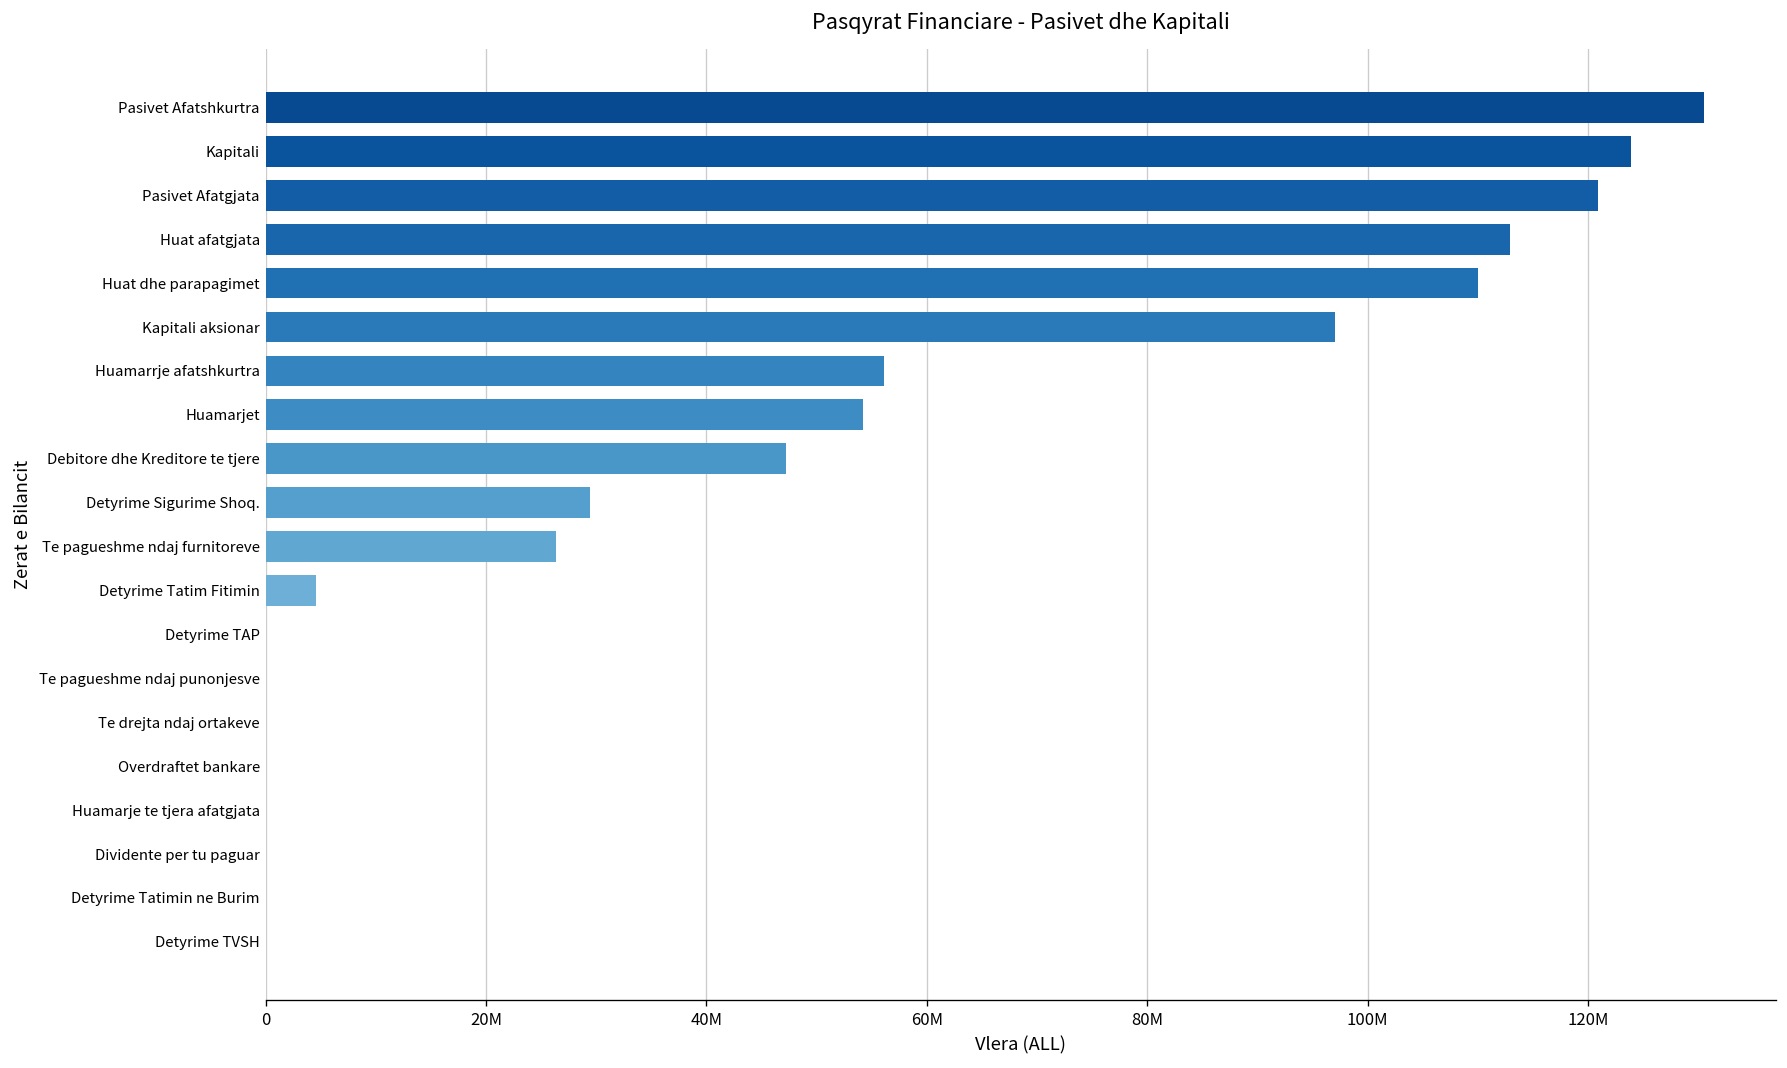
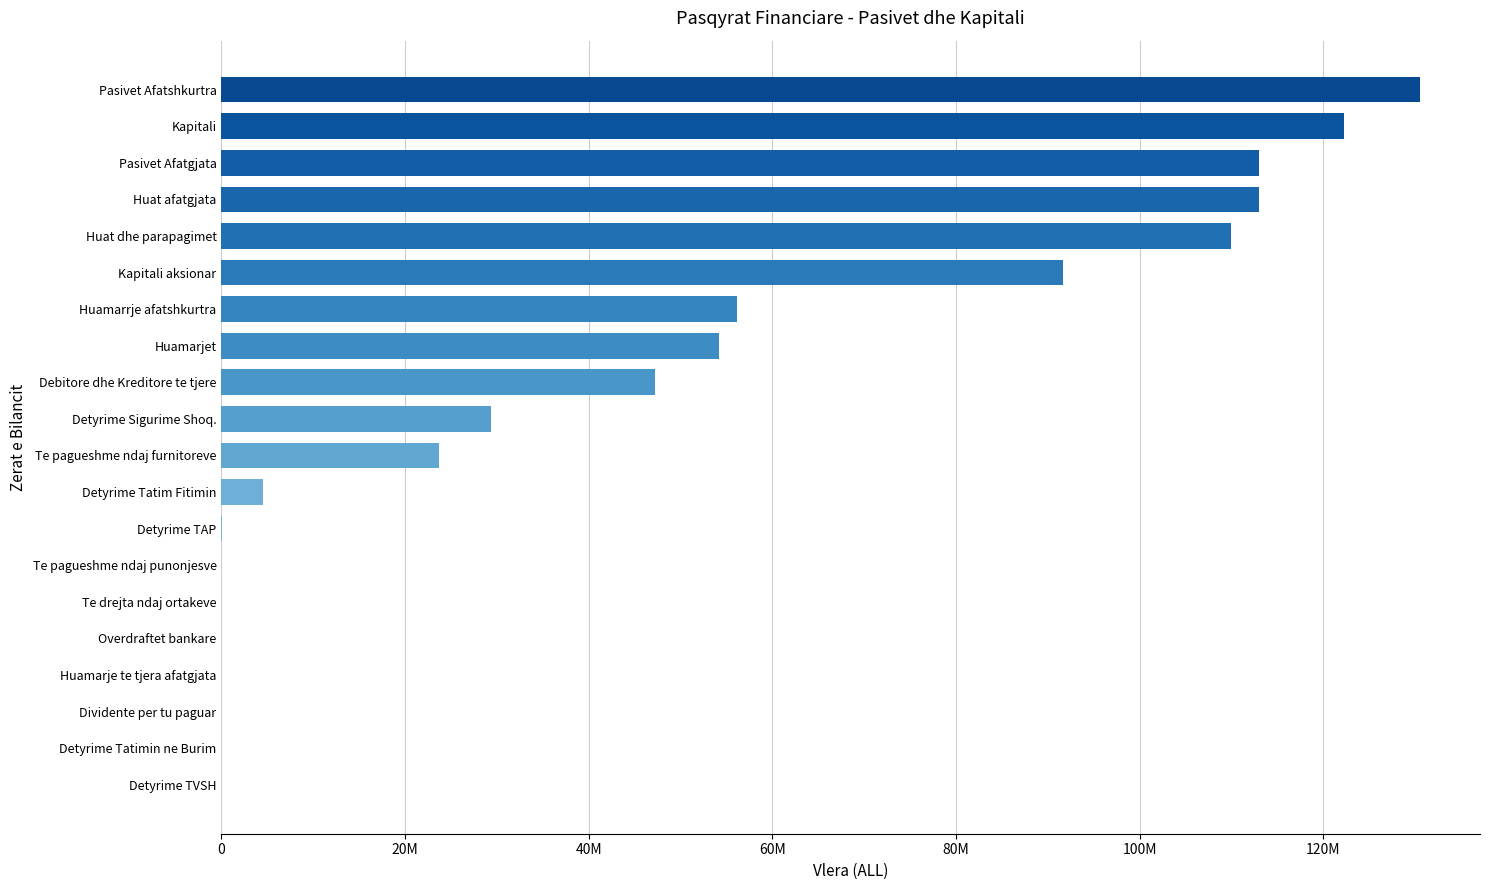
  {
    "Pasivet Afatshkurtra": 131000000,
-   "Kapitali": 124000000,
-   "Pasivet Afatgjata": 121000000,
+   "Kapitali": 122000000,
+   "Pasivet Afatgjata": 113000000,
    "Huat afatgjata": 113000000,
    "Huat dhe parapagimet": 110000000,
-   "Kapitali aksionar": 97000000,
+   "Kapitali aksionar": 92000000,
    "Huamarrje afatshkurtra": 56000000,
    "Huamarjet": 54000000,
    "Debitore dhe Kreditore te tjere": 47000000,
    "Detyrime Sigurime Shoq.": 29000000,
-   "Te pagueshme ndaj furnitoreve": 26000000,
+   "Te pagueshme ndaj furnitoreve": 24000000,
    "Detyrime Tatim Fitimin": 5000000,
    "Te pagueshme ndaj punonjesve": 0,
    "Te drejta ndaj ortakeve": 0,
    "Overdraftet bankare": 0,
    "Huamarje te tjera afatgjata": 0,
    "Dividente per tu paguar": 0,
    "Detyrime Tatimin ne Burim": 0,
    "Detyrime TVSH": 0
  }
